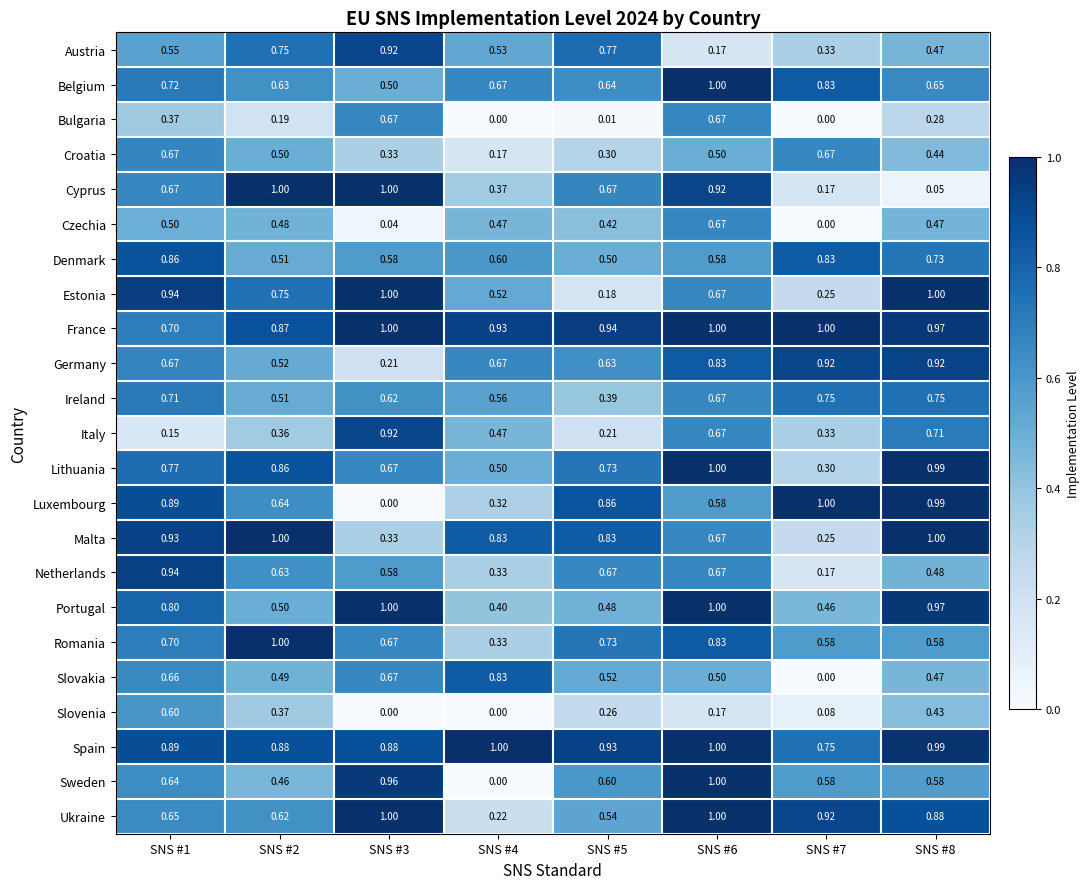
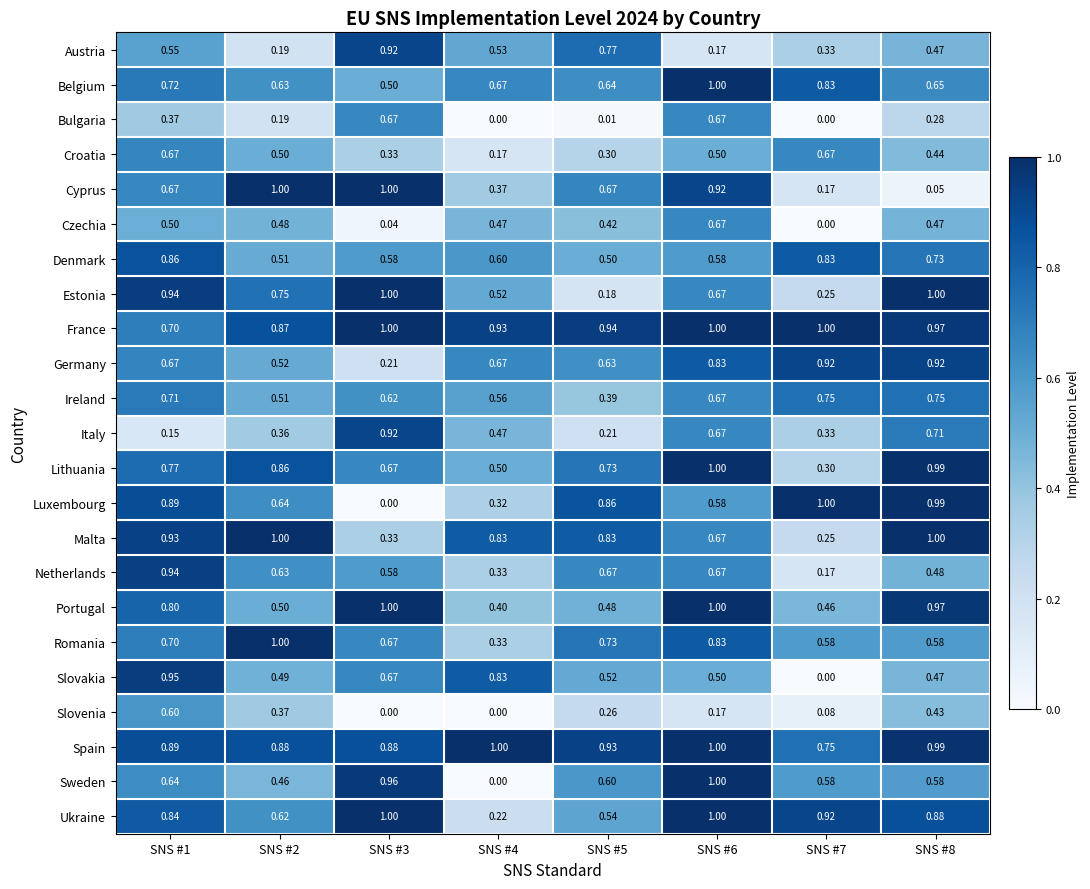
  {
    "Austria": {
      "SNS #1": 0.55,
-     "SNS #2": 0.75,
+     "SNS #2": 0.19,
      "SNS #3": 0.92,
      "SNS #4": 0.53,
      "SNS #5": 0.77,
      "SNS #6": 0.17,
      "SNS #7": 0.33,
      "SNS #8": 0.47
    },
    "Belgium": {
      "SNS #1": 0.72,
      "SNS #2": 0.63,
      "SNS #3": 0.50,
      "SNS #4": 0.67,
      "SNS #5": 0.64,
      "SNS #6": 1.00,
      "SNS #7": 0.83,
      "SNS #8": 0.65
    },
    "Bulgaria": {
      "SNS #1": 0.37,
      "SNS #2": 0.19,
      "SNS #3": 0.67,
      "SNS #4": 0.00,
      "SNS #5": 0.01,
      "SNS #6": 0.67,
      "SNS #7": 0.00,
      "SNS #8": 0.28
    },
    "Croatia": {
      "SNS #1": 0.67,
      "SNS #2": 0.50,
      "SNS #3": 0.33,
      "SNS #4": 0.17,
      "SNS #5": 0.30,
      "SNS #6": 0.50,
      "SNS #7": 0.67,
      "SNS #8": 0.44
    },
    "Cyprus": {
      "SNS #1": 0.67,
      "SNS #2": 1.00,
      "SNS #3": 1.00,
      "SNS #4": 0.37,
      "SNS #5": 0.67,
      "SNS #6": 0.92,
      "SNS #7": 0.17,
      "SNS #8": 0.05
    },
    "Czechia": {
      "SNS #1": 0.50,
      "SNS #2": 0.48,
      "SNS #3": 0.04,
      "SNS #4": 0.47,
      "SNS #5": 0.42,
      "SNS #6": 0.67,
      "SNS #7": 0.00,
      "SNS #8": 0.47
    },
    "Denmark": {
      "SNS #1": 0.86,
      "SNS #2": 0.51,
      "SNS #3": 0.58,
      "SNS #4": 0.60,
      "SNS #5": 0.50,
      "SNS #6": 0.58,
      "SNS #7": 0.83,
      "SNS #8": 0.73
    },
    "Estonia": {
      "SNS #1": 0.94,
      "SNS #2": 0.75,
      "SNS #3": 1.00,
      "SNS #4": 0.52,
      "SNS #5": 0.18,
      "SNS #6": 0.67,
      "SNS #7": 0.25,
      "SNS #8": 1.00
    },
    "France": {
      "SNS #1": 0.70,
      "SNS #2": 0.87,
      "SNS #3": 1.00,
      "SNS #4": 0.93,
      "SNS #5": 0.94,
      "SNS #6": 1.00,
      "SNS #7": 1.00,
      "SNS #8": 0.97
    },
    "Germany": {
      "SNS #1": 0.67,
      "SNS #2": 0.52,
      "SNS #3": 0.21,
      "SNS #4": 0.67,
      "SNS #5": 0.63,
      "SNS #6": 0.83,
      "SNS #7": 0.92,
      "SNS #8": 0.92
    },
    "Ireland": {
      "SNS #1": 0.71,
      "SNS #2": 0.51,
      "SNS #3": 0.62,
      "SNS #4": 0.56,
      "SNS #5": 0.39,
      "SNS #6": 0.67,
      "SNS #7": 0.75,
      "SNS #8": 0.75
    },
    "Italy": {
      "SNS #1": 0.15,
      "SNS #2": 0.36,
      "SNS #3": 0.92,
      "SNS #4": 0.47,
      "SNS #5": 0.21,
      "SNS #6": 0.67,
      "SNS #7": 0.33,
      "SNS #8": 0.71
    },
    "Lithuania": {
      "SNS #1": 0.77,
      "SNS #2": 0.86,
      "SNS #3": 0.67,
      "SNS #4": 0.50,
      "SNS #5": 0.73,
      "SNS #6": 1.00,
      "SNS #7": 0.30,
      "SNS #8": 0.99
    },
    "Luxembourg": {
      "SNS #1": 0.89,
      "SNS #2": 0.64,
      "SNS #3": 0.00,
      "SNS #4": 0.32,
      "SNS #5": 0.86,
      "SNS #6": 0.58,
      "SNS #7": 1.00,
      "SNS #8": 0.99
    },
    "Malta": {
      "SNS #1": 0.93,
      "SNS #2": 1.00,
      "SNS #3": 0.33,
      "SNS #4": 0.83,
      "SNS #5": 0.83,
      "SNS #6": 0.67,
      "SNS #7": 0.25,
      "SNS #8": 1.00
    },
    "Netherlands": {
      "SNS #1": 0.94,
      "SNS #2": 0.63,
      "SNS #3": 0.58,
      "SNS #4": 0.33,
      "SNS #5": 0.67,
      "SNS #6": 0.67,
      "SNS #7": 0.17,
      "SNS #8": 0.48
    },
    "Portugal": {
      "SNS #1": 0.80,
      "SNS #2": 0.50,
      "SNS #3": 1.00,
      "SNS #4": 0.40,
      "SNS #5": 0.48,
      "SNS #6": 1.00,
      "SNS #7": 0.46,
      "SNS #8": 0.97
    },
    "Romania": {
      "SNS #1": 0.70,
      "SNS #2": 1.00,
      "SNS #3": 0.67,
      "SNS #4": 0.33,
      "SNS #5": 0.73,
      "SNS #6": 0.83,
      "SNS #7": 0.58,
      "SNS #8": 0.58
    },
    "Slovakia": {
-     "SNS #1": 0.66,
+     "SNS #1": 0.95,
      "SNS #2": 0.49,
      "SNS #3": 0.67,
      "SNS #4": 0.83,
      "SNS #5": 0.52,
      "SNS #6": 0.50,
      "SNS #7": 0.00,
      "SNS #8": 0.47
    },
    "Slovenia": {
      "SNS #1": 0.60,
      "SNS #2": 0.37,
      "SNS #3": 0.00,
      "SNS #4": 0.00,
      "SNS #5": 0.26,
      "SNS #6": 0.17,
      "SNS #7": 0.08,
      "SNS #8": 0.43
    },
    "Spain": {
      "SNS #1": 0.89,
      "SNS #2": 0.88,
      "SNS #3": 0.88,
      "SNS #4": 1.00,
      "SNS #5": 0.93,
      "SNS #6": 1.00,
      "SNS #7": 0.75,
      "SNS #8": 0.99
    },
    "Sweden": {
      "SNS #1": 0.64,
      "SNS #2": 0.46,
      "SNS #3": 0.96,
      "SNS #4": 0.00,
      "SNS #5": 0.60,
      "SNS #6": 1.00,
      "SNS #7": 0.58,
      "SNS #8": 0.58
    },
    "Ukraine": {
-     "SNS #1": 0.65,
+     "SNS #1": 0.84,
      "SNS #2": 0.62,
      "SNS #3": 1.00,
      "SNS #4": 0.22,
      "SNS #5": 0.54,
      "SNS #6": 1.00,
      "SNS #7": 0.92,
      "SNS #8": 0.88
    }
  }
